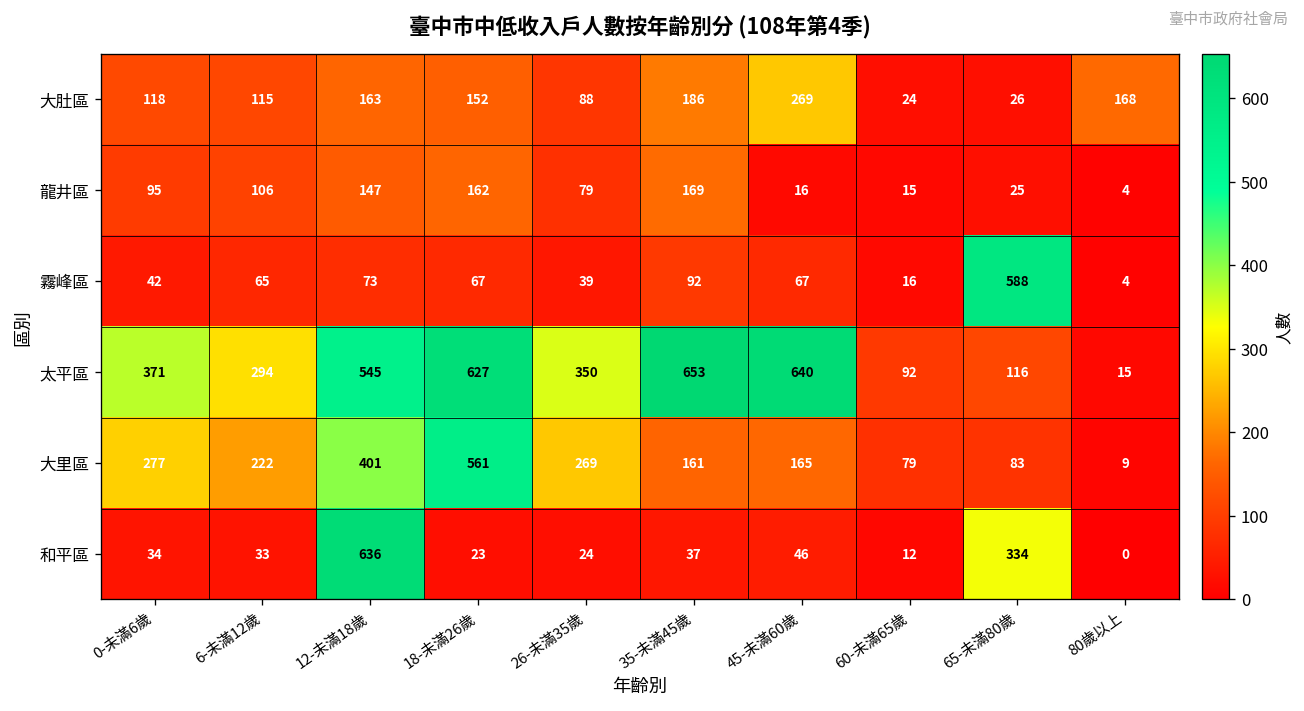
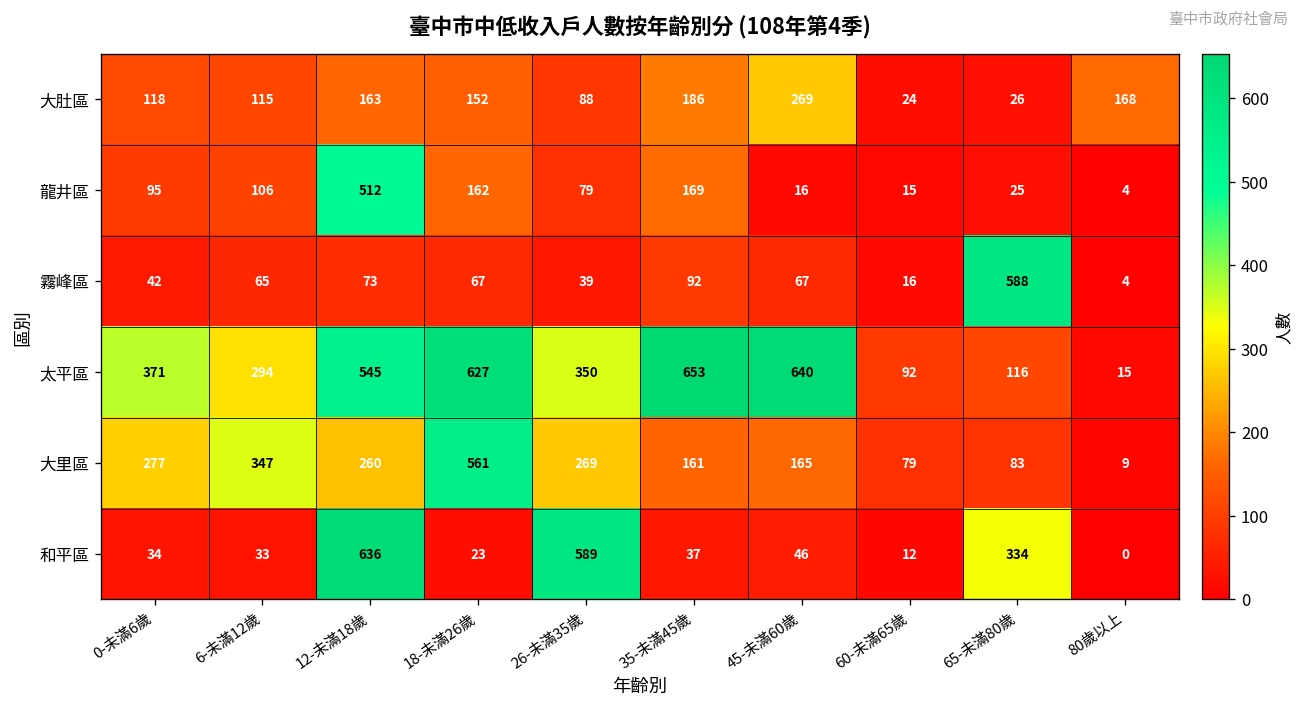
  {
    "大肚區": {
      "0-未滿6歲": 118,
      "6-未滿12歲": 115,
      "12-未滿18歲": 163,
      "18-未滿26歲": 152,
      "26-未滿35歲": 88,
      "35-未滿45歲": 186,
      "45-未滿60歲": 269,
      "60-未滿65歲": 24,
      "65-未滿80歲": 26,
      "80歲以上": 168
    },
    "龍井區": {
      "0-未滿6歲": 95,
      "6-未滿12歲": 106,
-     "12-未滿18歲": 147,
+     "12-未滿18歲": 512,
      "18-未滿26歲": 162,
      "26-未滿35歲": 79,
      "35-未滿45歲": 169,
      "45-未滿60歲": 16,
      "60-未滿65歲": 15,
      "65-未滿80歲": 25,
      "80歲以上": 4
    },
    "霧峰區": {
      "0-未滿6歲": 42,
      "6-未滿12歲": 65,
      "12-未滿18歲": 73,
      "18-未滿26歲": 67,
      "26-未滿35歲": 39,
      "35-未滿45歲": 92,
      "45-未滿60歲": 67,
      "60-未滿65歲": 16,
      "65-未滿80歲": 588,
      "80歲以上": 4
    },
    "太平區": {
      "0-未滿6歲": 371,
      "6-未滿12歲": 294,
      "12-未滿18歲": 545,
      "18-未滿26歲": 627,
      "26-未滿35歲": 350,
      "35-未滿45歲": 653,
      "45-未滿60歲": 640,
      "60-未滿65歲": 92,
      "65-未滿80歲": 116,
      "80歲以上": 15
    },
    "大里區": {
      "0-未滿6歲": 277,
-     "6-未滿12歲": 222,
-     "12-未滿18歲": 401,
+     "6-未滿12歲": 347,
+     "12-未滿18歲": 260,
      "18-未滿26歲": 561,
      "26-未滿35歲": 269,
      "35-未滿45歲": 161,
      "45-未滿60歲": 165,
      "60-未滿65歲": 79,
      "65-未滿80歲": 83,
      "80歲以上": 9
    },
    "和平區": {
      "0-未滿6歲": 34,
      "6-未滿12歲": 33,
      "12-未滿18歲": 636,
      "18-未滿26歲": 23,
-     "26-未滿35歲": 24,
+     "26-未滿35歲": 589,
      "35-未滿45歲": 37,
      "45-未滿60歲": 46,
      "60-未滿65歲": 12,
      "65-未滿80歲": 334,
      "80歲以上": 0
    }
  }
